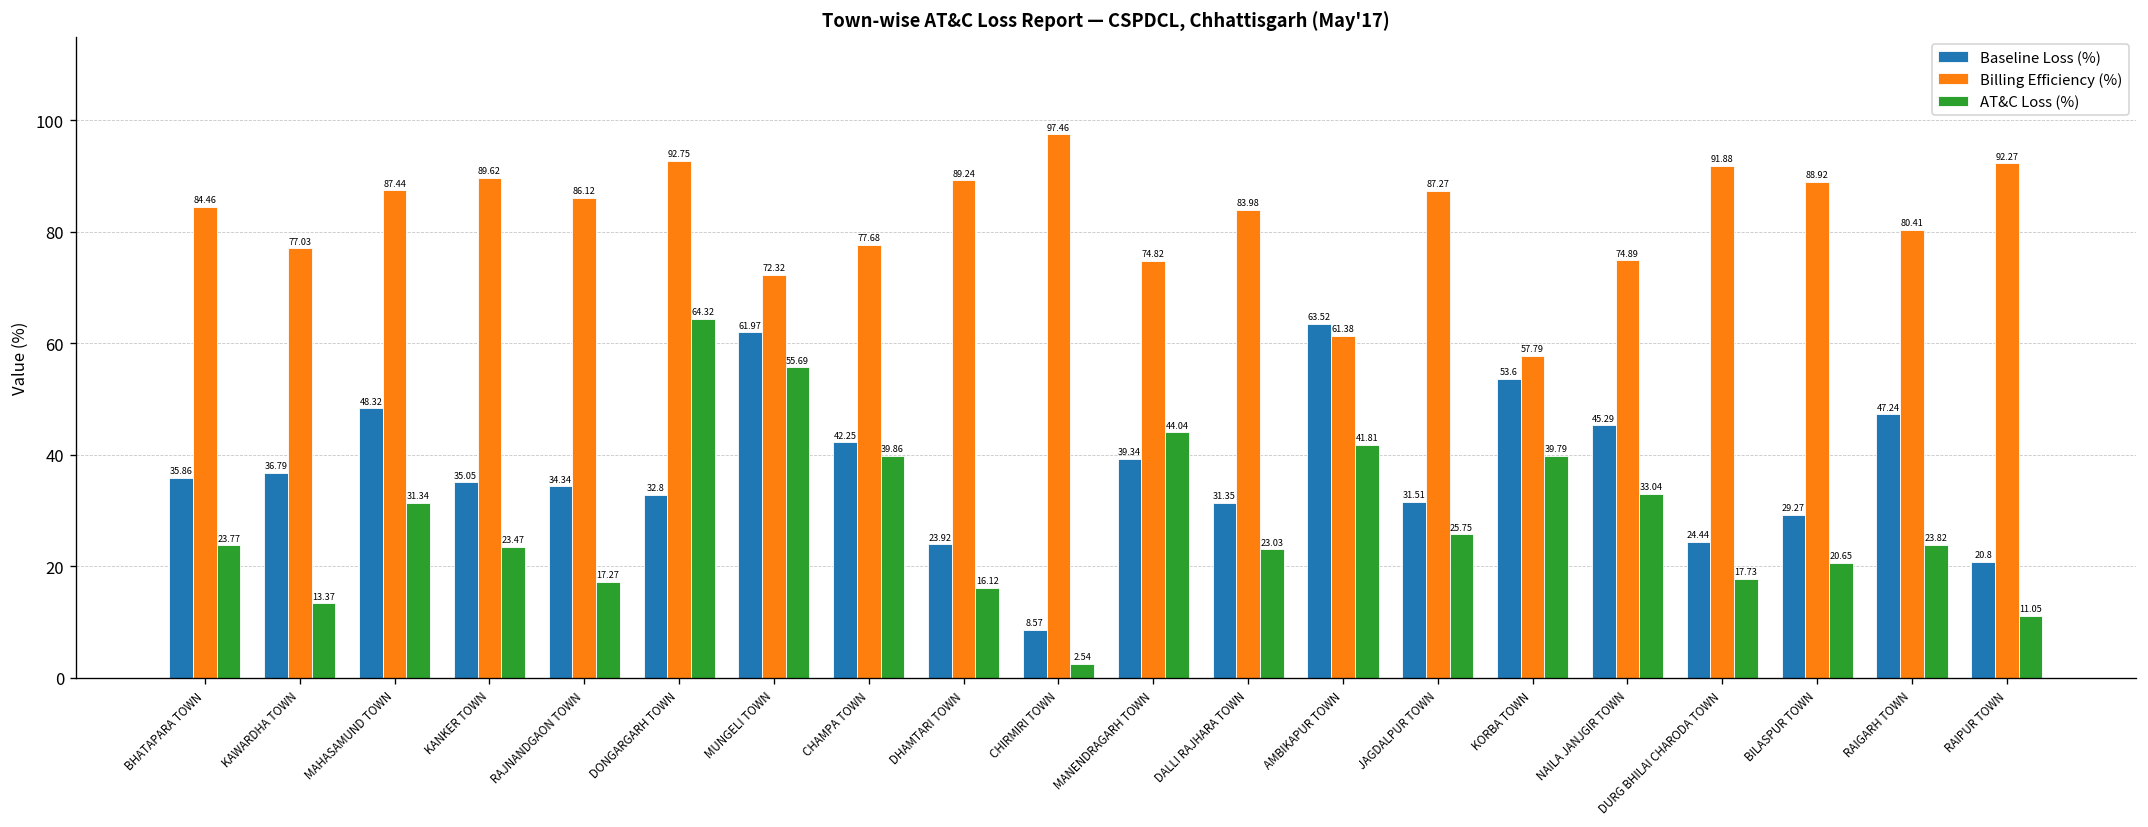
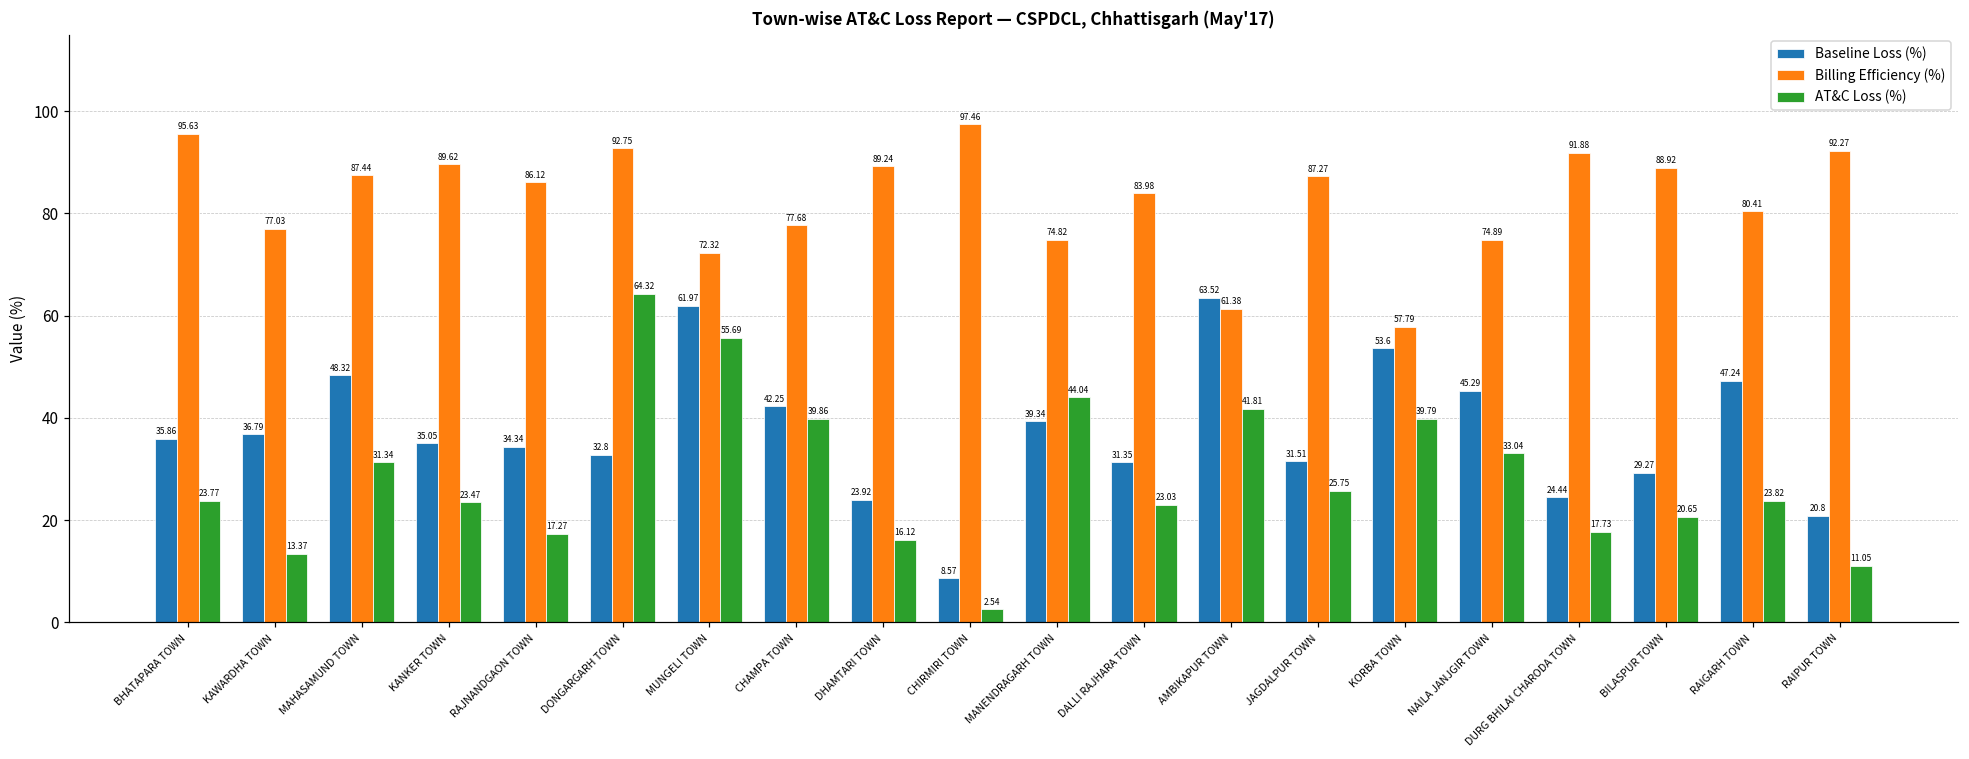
  {
    "Baseline Loss (%)": {
      "BHATAPARA TOWN": 35.86,
      "KAWARDHA TOWN": 36.79,
      "MAHASAMUND TOWN": 48.32,
      "KANKER TOWN": 35.05,
      "RAJNANDGAON TOWN": 34.34,
      "DONGARGARH TOWN": 32.8,
      "MUNGELI TOWN": 61.97,
      "CHAMPA TOWN": 42.25,
      "DHAMTARI TOWN": 23.92,
      "CHIRMIRI TOWN": 8.57,
      "MANENDRAGARH TOWN": 39.34,
      "DALLI RAJHARA TOWN": 31.35,
      "AMBIKAPUR TOWN": 63.52,
      "JAGDALPUR TOWN": 31.51,
      "KORBA TOWN": 53.6,
      "NAILA JANJGIR TOWN": 45.29,
      "DURG BHILAI CHARODA TOWN": 24.44,
      "BILASPUR TOWN": 29.27,
      "RAIGARH TOWN": 47.24,
      "RAIPUR TOWN": 20.8
    },
    "Billing Efficiency (%)": {
-     "BHATAPARA TOWN": 84.46,
+     "BHATAPARA TOWN": 95.63,
      "KAWARDHA TOWN": 77.03,
      "MAHASAMUND TOWN": 87.44,
      "KANKER TOWN": 89.62,
      "RAJNANDGAON TOWN": 86.12,
      "DONGARGARH TOWN": 92.75,
      "MUNGELI TOWN": 72.32,
      "CHAMPA TOWN": 77.68,
      "DHAMTARI TOWN": 89.24,
      "CHIRMIRI TOWN": 97.46,
      "MANENDRAGARH TOWN": 74.82,
      "DALLI RAJHARA TOWN": 83.98,
      "AMBIKAPUR TOWN": 61.38,
      "JAGDALPUR TOWN": 87.27,
      "KORBA TOWN": 57.79,
      "NAILA JANJGIR TOWN": 74.89,
      "DURG BHILAI CHARODA TOWN": 91.88,
      "BILASPUR TOWN": 88.92,
      "RAIGARH TOWN": 80.41,
      "RAIPUR TOWN": 92.27
    },
    "AT&C Loss (%)": {
      "BHATAPARA TOWN": 23.77,
      "KAWARDHA TOWN": 13.37,
      "MAHASAMUND TOWN": 31.34,
      "KANKER TOWN": 23.47,
      "RAJNANDGAON TOWN": 17.27,
      "DONGARGARH TOWN": 64.32,
      "MUNGELI TOWN": 55.69,
      "CHAMPA TOWN": 39.86,
      "DHAMTARI TOWN": 16.12,
      "CHIRMIRI TOWN": 2.54,
      "MANENDRAGARH TOWN": 44.04,
      "DALLI RAJHARA TOWN": 23.03,
      "AMBIKAPUR TOWN": 41.81,
      "JAGDALPUR TOWN": 25.75,
      "KORBA TOWN": 39.79,
      "NAILA JANJGIR TOWN": 33.04,
      "DURG BHILAI CHARODA TOWN": 17.73,
      "BILASPUR TOWN": 20.65,
      "RAIGARH TOWN": 23.82,
      "RAIPUR TOWN": 11.05
    }
  }
